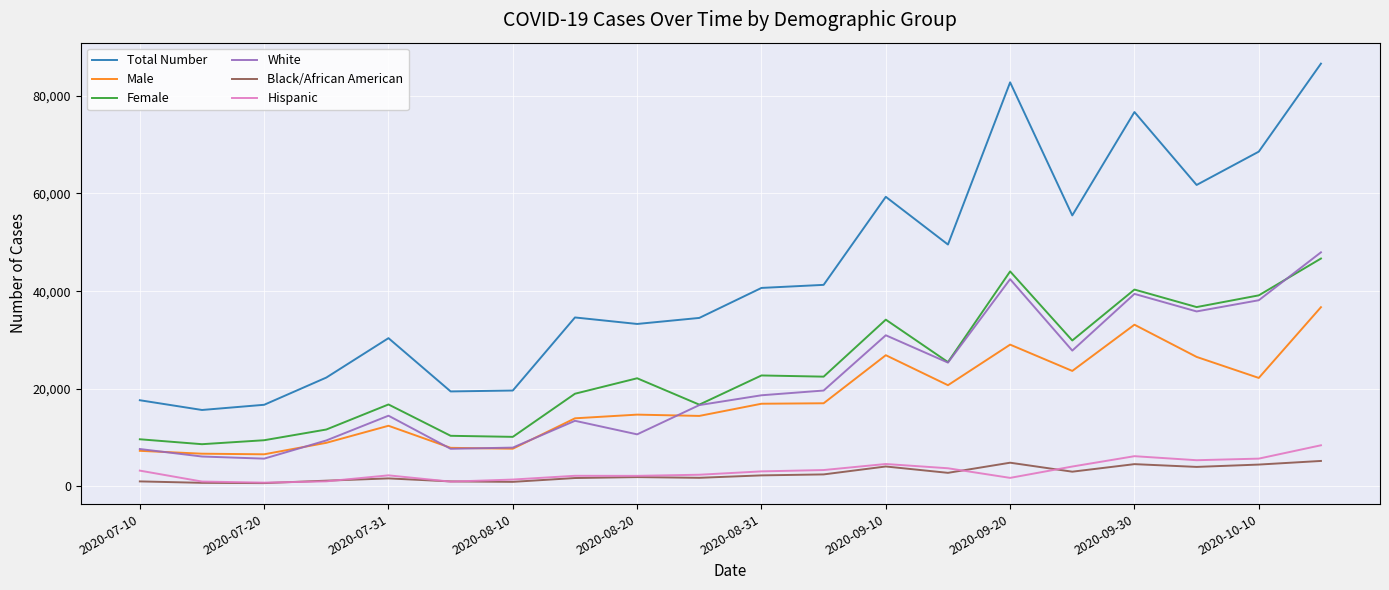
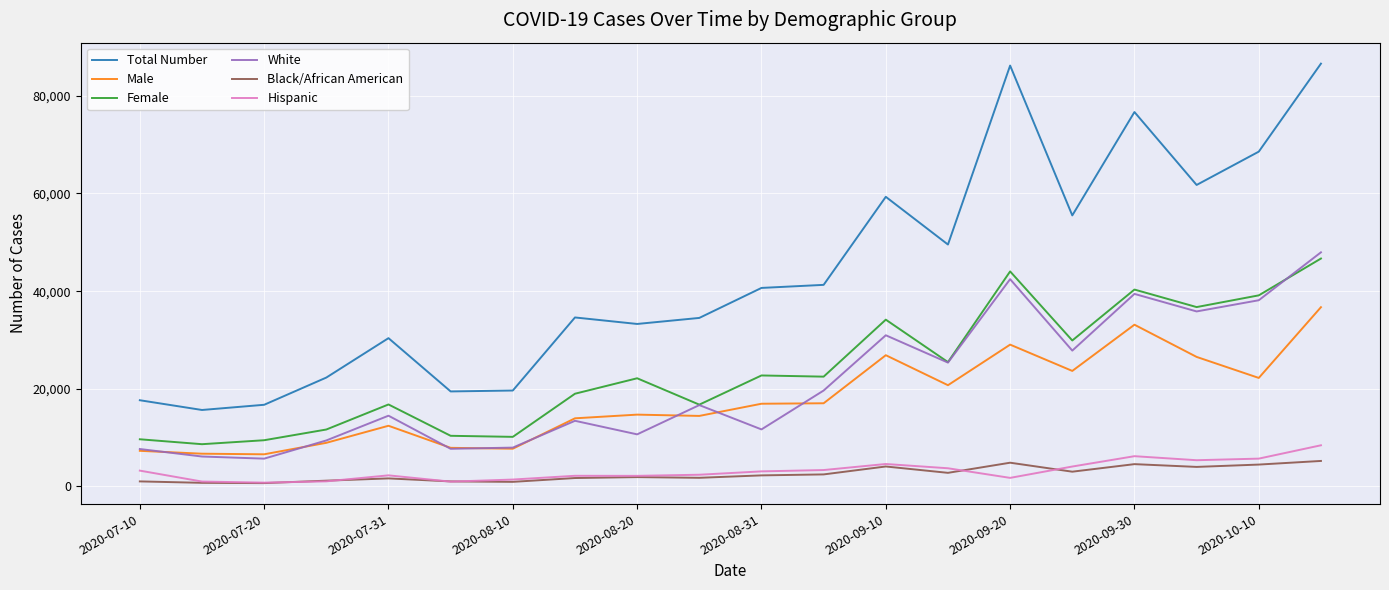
  {
    "Total Number": {
      "2020-07-10": "18,000",
      "2020-07-20": "17,000",
      "2020-07-31": "30,000",
      "2020-08-10": "20,000",
      "2020-08-20": "33,000",
      "2020-08-31": "41,000",
      "2020-09-10": "59,000",
-     "2020-09-20": "83,000",
+     "2020-09-20": "86,000",
      "2020-09-30": "77,000",
      "2020-10-10": "69,000"
    },
    "Male": {
      "2020-07-20": "7,000",
      "2020-07-31": "12,000",
      "2020-08-20": "15,000",
      "2020-08-31": "17,000",
      "2020-09-10": "27,000",
      "2020-09-20": "29,000",
      "2020-09-30": "33,000",
      "2020-10-10": "22,000"
    },
    "Female": {
      "2020-07-10": "10,000",
      "2020-07-20": "9,000",
      "2020-07-31": "17,000",
      "2020-08-10": "10,000",
      "2020-08-20": "22,000",
      "2020-08-31": "23,000",
      "2020-09-10": "34,000",
      "2020-09-20": "44,000",
      "2020-09-30": "40,000",
      "2020-10-10": "39,000"
    },
    "White": {
      "2020-07-20": "6,000",
      "2020-07-31": "14,000",
      "2020-08-20": "11,000",
-     "2020-08-31": "19,000",
+     "2020-08-31": "12,000",
      "2020-09-10": "31,000",
      "2020-09-20": "42,000",
      "2020-09-30": "39,000",
      "2020-10-10": "38,000"
    },
    "Black/African American": {
      "2020-07-10": "1,000",
      "2020-07-31": "2,000",
      "2020-08-31": "2,000",
      "2020-09-20": "5,000",
      "2020-09-30": "5,000",
      "2020-10-10": "4,000"
    },
    "Hispanic": {
      "2020-07-10": "3,000",
      "2020-07-31": "2,000",
      "2020-08-31": "3,000",
      "2020-09-20": "2,000",
      "2020-09-30": "6,000",
      "2020-10-10": "6,000"
    }
  }
